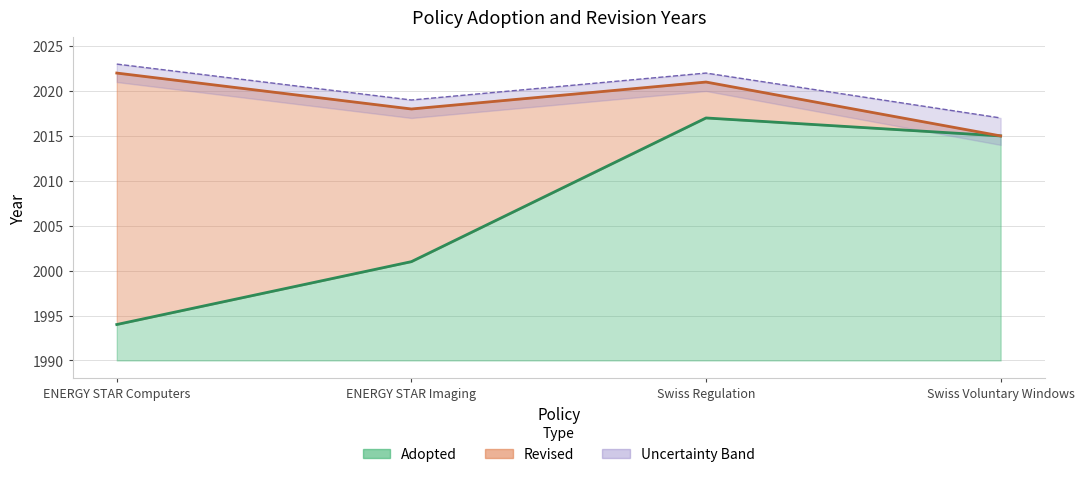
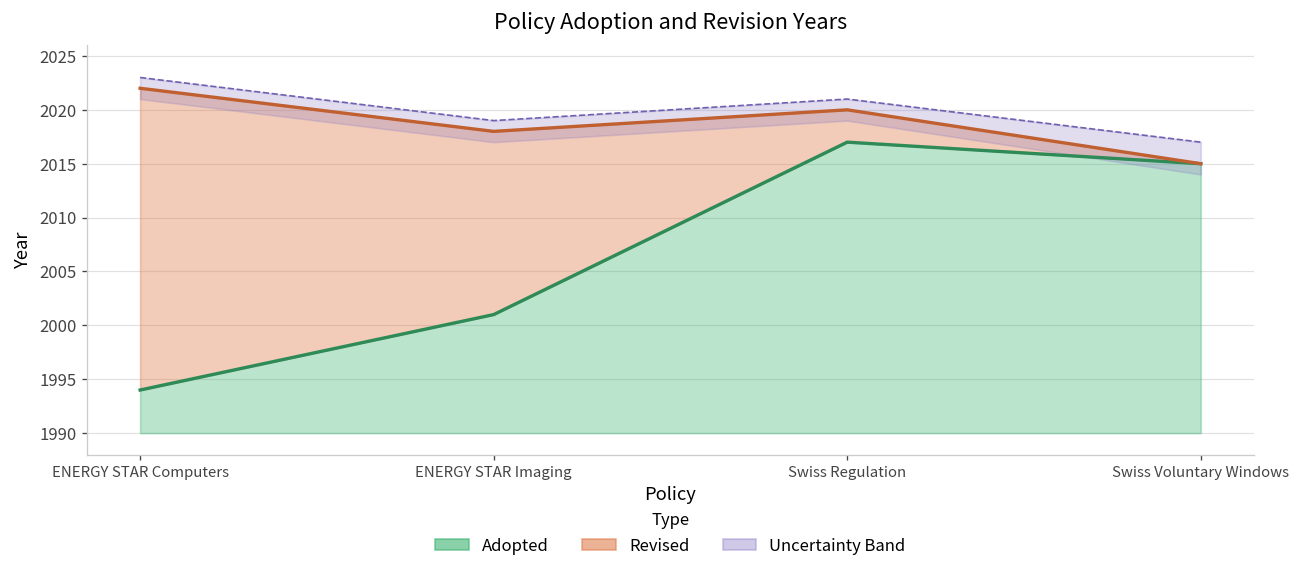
  {
    "Adopted": {
      "ENERGY STAR Computers": 1994,
      "ENERGY STAR Imaging": 2001,
      "Swiss Regulation": 2017
    },
    "Revised": {
      "ENERGY STAR Computers": 2022,
      "ENERGY STAR Imaging": 2018,
-     "Swiss Regulation": 2021
+     "Swiss Regulation": 2020
    },
    "Uncertainty Band": {
      "ENERGY STAR Computers": 2023,
      "ENERGY STAR Imaging": 2019,
      "Swiss Voluntary Windows": 2017
    }
  }
